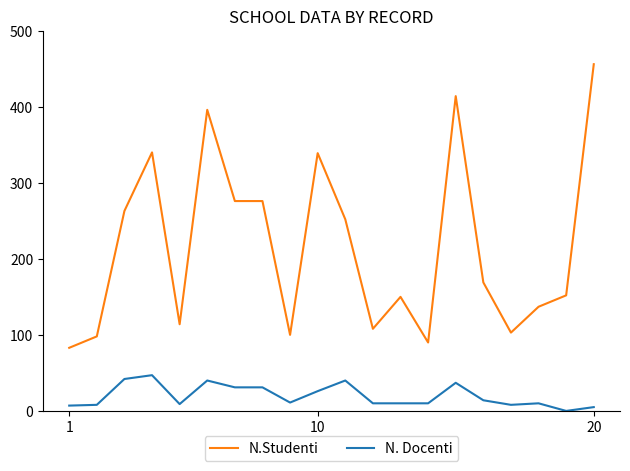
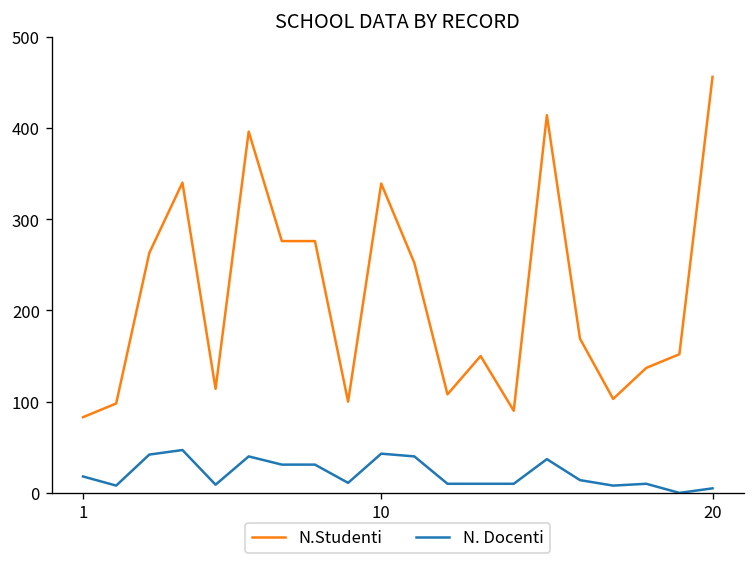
  {
    "N.Studenti": {
      "1": 80,
      "10": 340,
      "20": 460
    },
    "N. Docenti": {
-     "1": 10,
-     "10": 30,
+     "1": 20,
+     "10": 40,
      "20": 10
    }
  }
